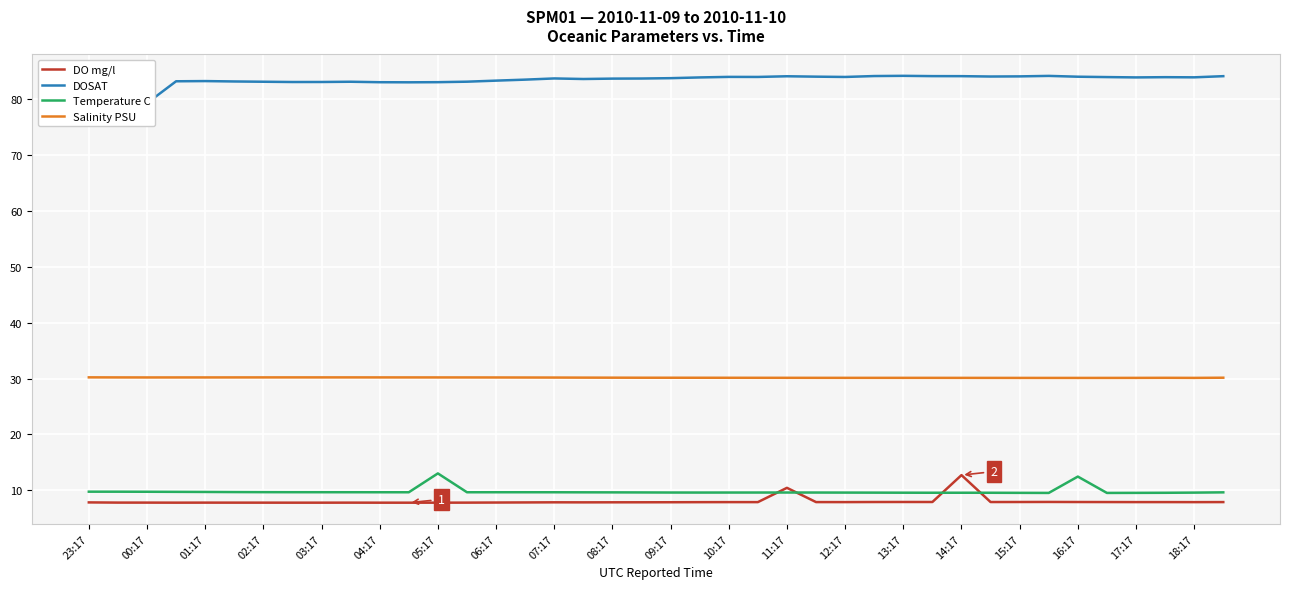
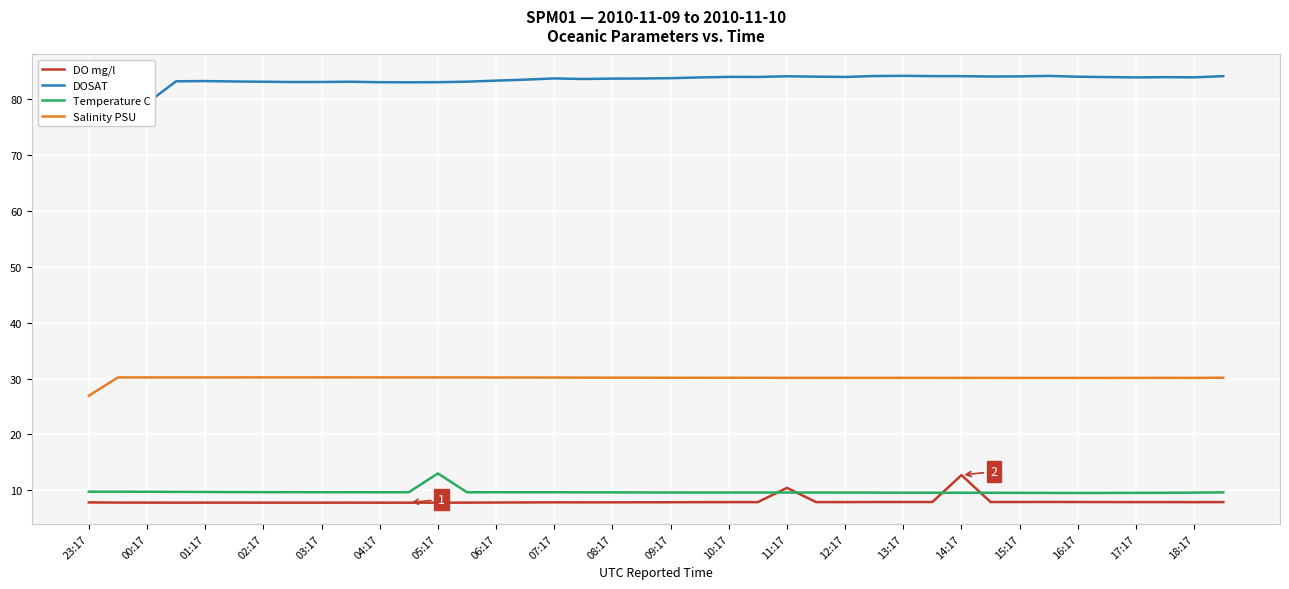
  {
    "DO mg/l": {
      "23:17": 8,
      "00:17": 8,
      "01:17": 8,
      "02:17": 8,
      "03:17": 8,
      "04:17": 8,
      "06:17": 8,
      "07:17": 8,
      "08:17": 8,
      "09:17": 8,
      "10:17": 8,
      "11:17": 10,
      "12:17": 8,
      "13:17": 8,
      "15:17": 8,
      "16:17": 8,
      "17:17": 8,
      "18:17": 8
    },
    "DOSAT": {
      "01:17": 83,
      "02:17": 83,
      "03:17": 83,
      "04:17": 83,
      "05:17": 83,
      "06:17": 83,
      "07:17": 84,
      "08:17": 84,
      "09:17": 84,
      "10:17": 84,
      "11:17": 84,
      "12:17": 84,
      "13:17": 84,
      "14:17": 84,
      "15:17": 84,
      "16:17": 84,
      "17:17": 84,
      "18:17": 84
    },
    "Temperature C": {
      "23:17": 10,
      "00:17": 10,
      "01:17": 10,
      "02:17": 10,
      "03:17": 10,
      "04:17": 10,
      "05:17": 13,
      "06:17": 10,
      "07:17": 10,
      "08:17": 10,
      "09:17": 10,
      "10:17": 10,
      "11:17": 10,
      "12:17": 10,
      "13:17": 10,
      "14:17": 10,
      "15:17": 10,
-     "16:17": 12,
+     "16:17": 10,
      "17:17": 10,
      "18:17": 10
    },
    "Salinity PSU": {
-     "23:17": 30,
+     "23:17": 27,
      "00:17": 30,
      "01:17": 30,
      "02:17": 30,
      "03:17": 30,
      "04:17": 30,
      "05:17": 30,
      "06:17": 30,
      "07:17": 30,
      "08:17": 30,
      "09:17": 30,
      "10:17": 30,
      "11:17": 30,
      "12:17": 30,
      "13:17": 30,
      "14:17": 30,
      "15:17": 30,
      "16:17": 30,
      "17:17": 30,
      "18:17": 30
    }
  }
